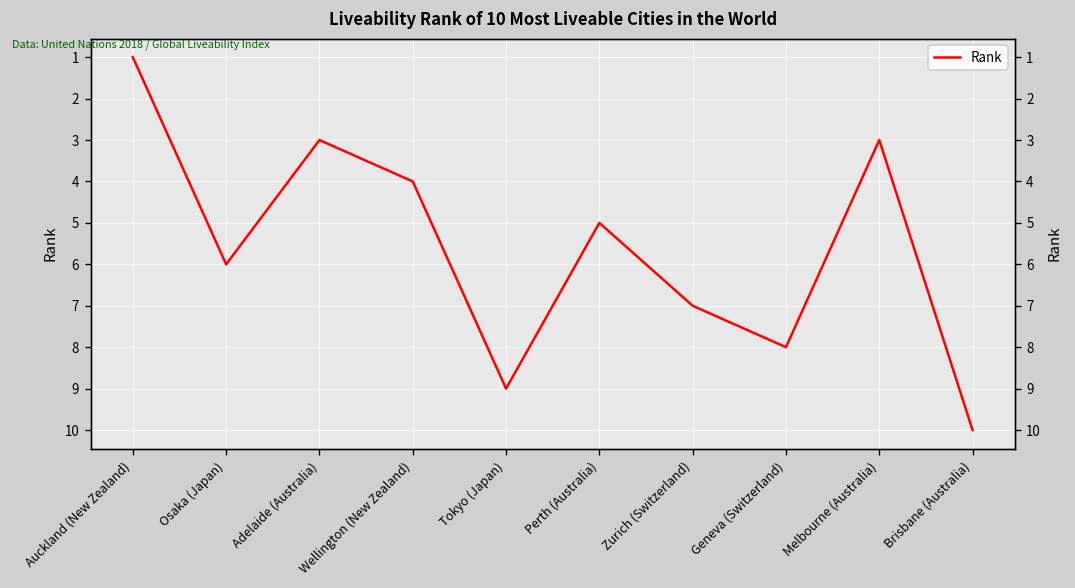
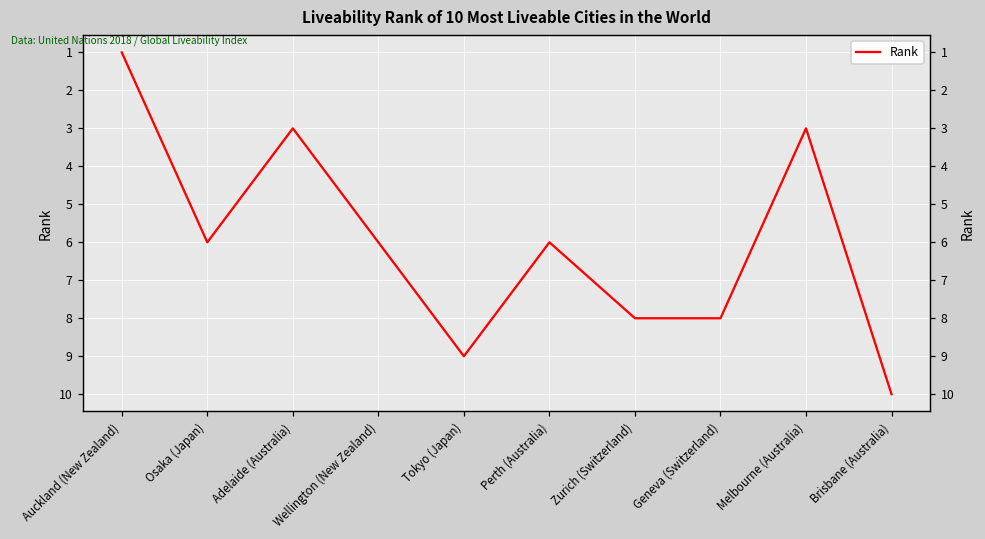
  {
    "Auckland (New Zealand)": 1,
    "Osaka (Japan)": 6,
    "Adelaide (Australia)": 3,
-   "Wellington (New Zealand)": 4,
+   "Wellington (New Zealand)": 6,
    "Tokyo (Japan)": 9,
-   "Perth (Australia)": 5,
-   "Zurich (Switzerland)": 7,
+   "Perth (Australia)": 6,
+   "Zurich (Switzerland)": 8,
    "Geneva (Switzerland)": 8,
    "Melbourne (Australia)": 3,
    "Brisbane (Australia)": 10
  }
